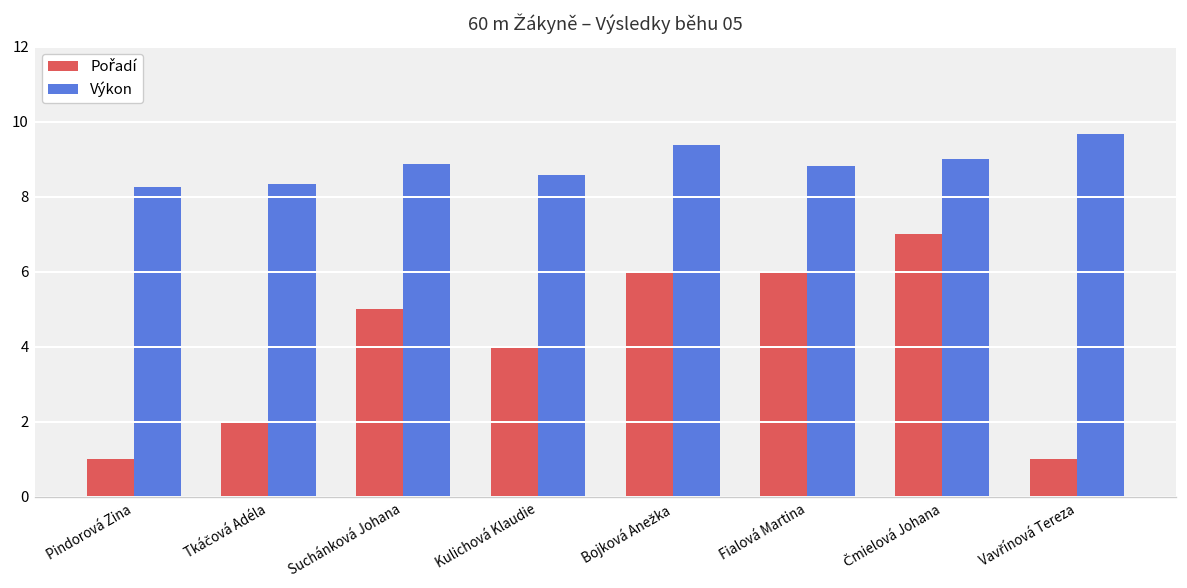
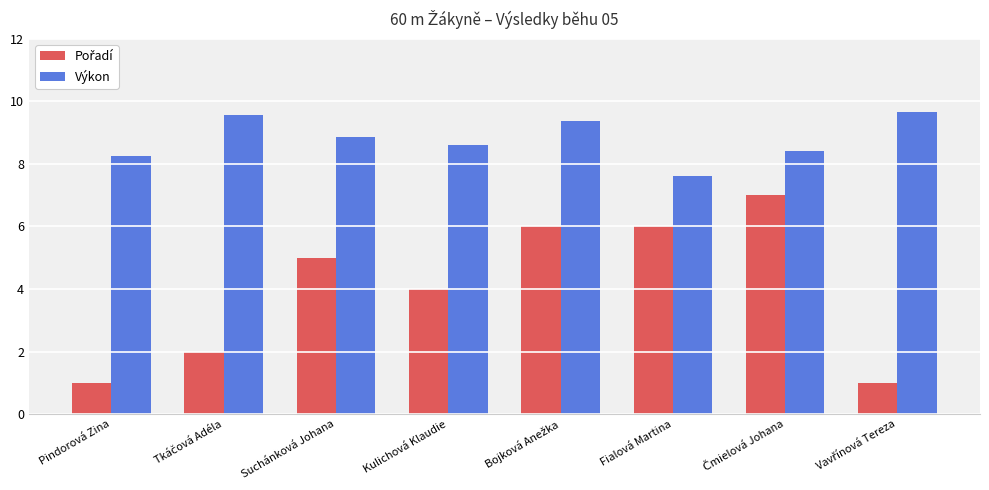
  {
    "Pořadí": {
      "Pindorová Zina": 1.0,
      "Tkáčová Adéla": 2.0,
      "Suchánková Johana": 5.0,
      "Kulichová Klaudie": 4.0,
      "Bojková Anežka": 6.0,
      "Fialová Martina": 6.0,
      "Čmielová Johana": 7.0,
      "Vavřínová Tereza": 1.0
    },
    "Výkon": {
      "Pindorová Zina": 8.3,
-     "Tkáčová Adéla": 8.3,
+     "Tkáčová Adéla": 9.6,
      "Suchánková Johana": 8.9,
      "Kulichová Klaudie": 8.6,
      "Bojková Anežka": 9.4,
-     "Fialová Martina": 8.8,
-     "Čmielová Johana": 9.0,
+     "Fialová Martina": 7.6,
+     "Čmielová Johana": 8.4,
      "Vavřínová Tereza": 9.7
    }
  }
